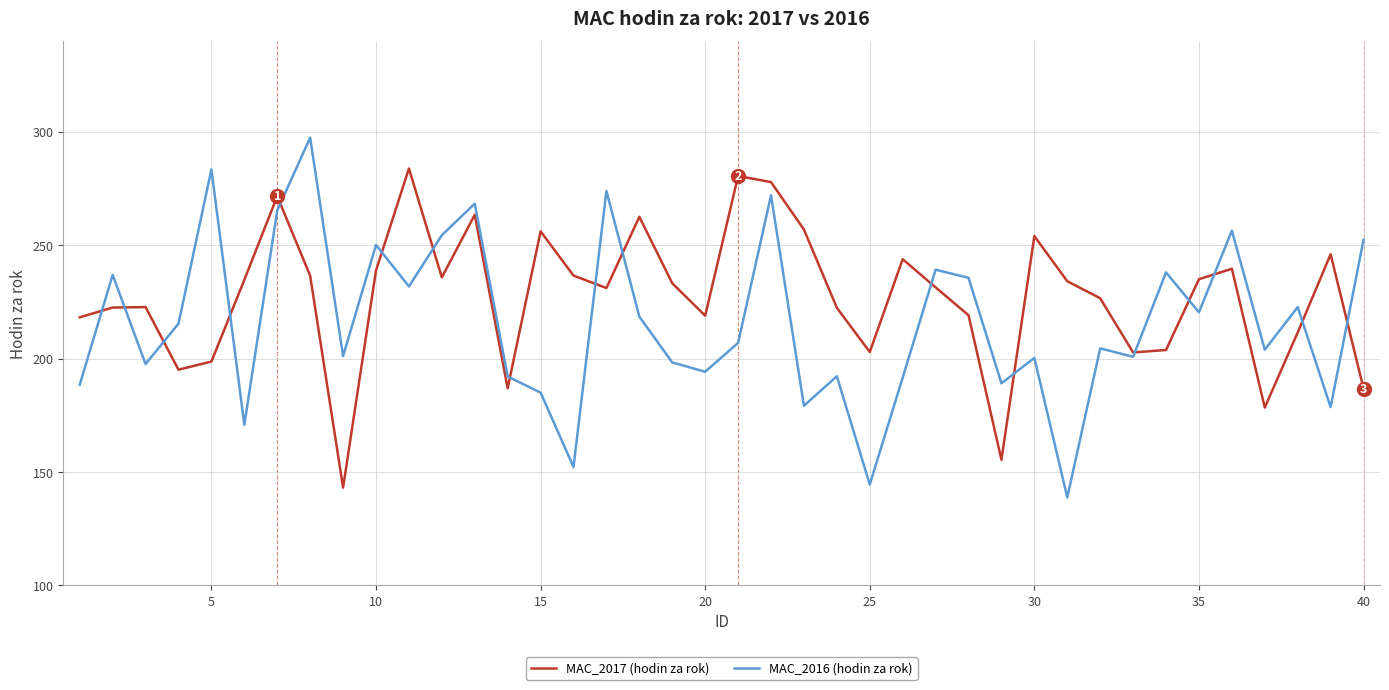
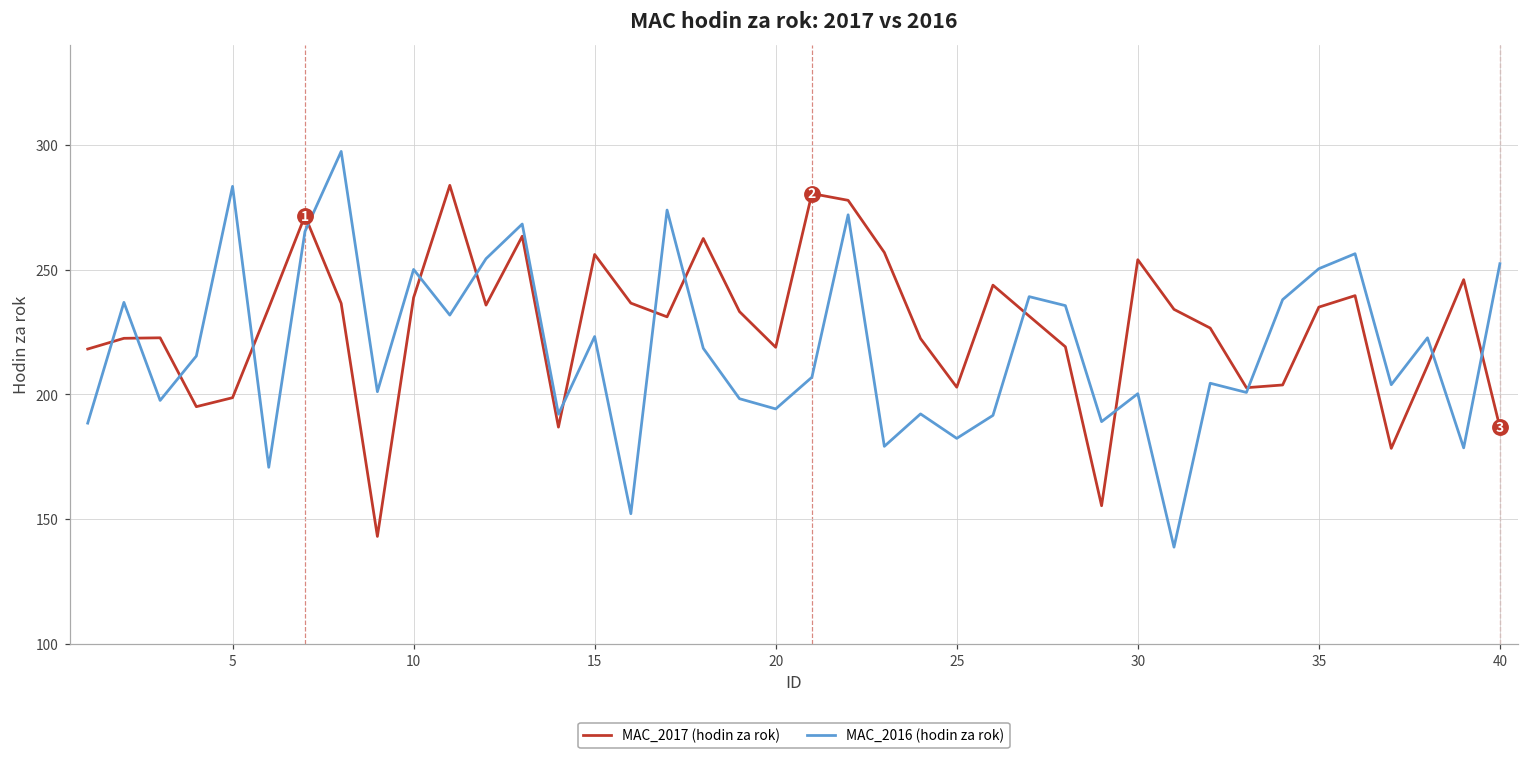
  {
    "MAC_2016 (hodin za rok)": {
      "5": 283,
      "10": 250,
-     "15": 185,
+     "15": 223,
      "20": 194,
-     "25": 145,
+     "25": 182,
      "30": 200,
-     "35": 220,
+     "35": 250,
      "40": 252
    }
  }
